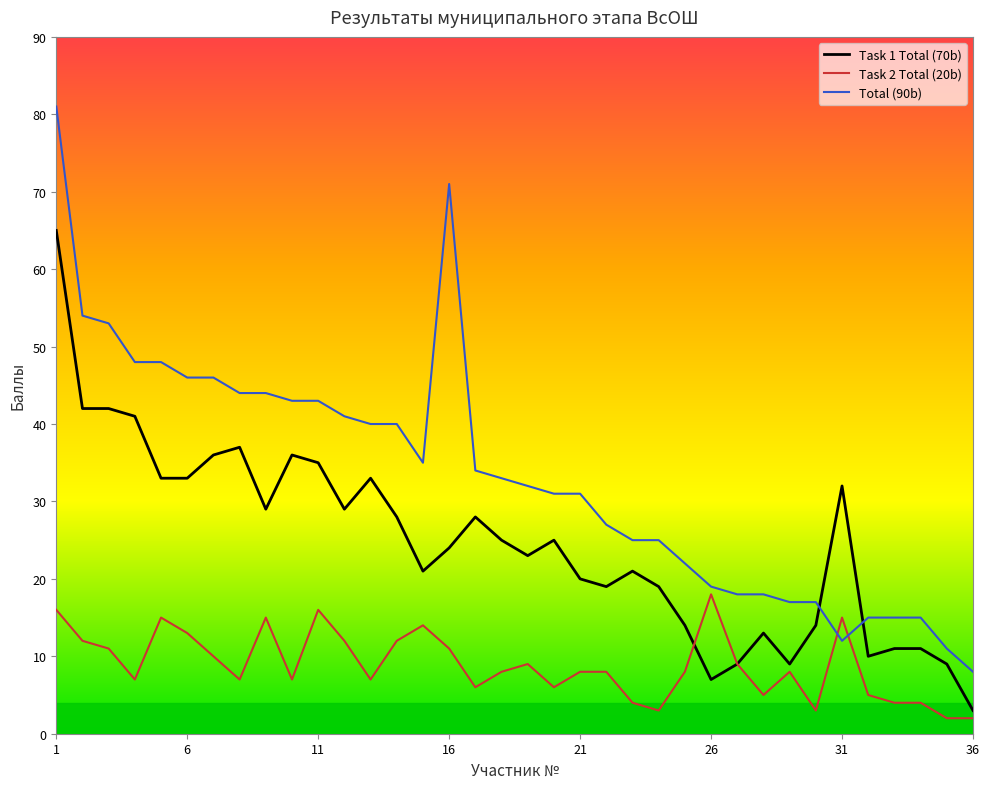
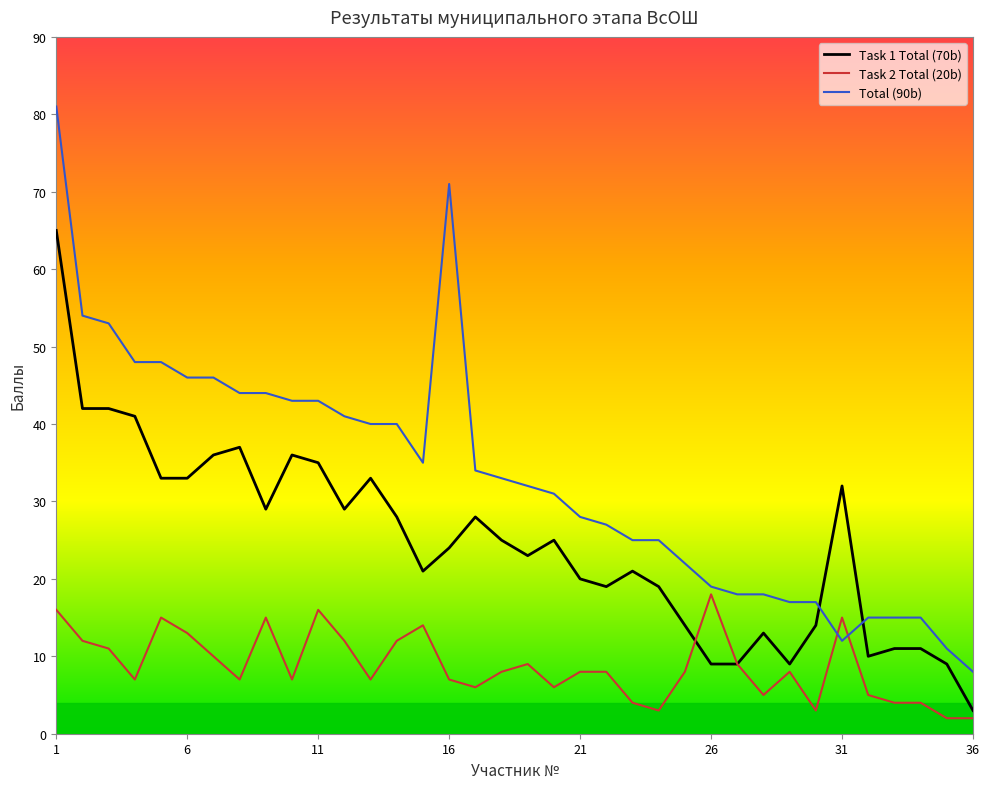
  {
    "Task 1 Total (70b)": {
      "1": 65,
      "6": 33,
      "11": 35,
      "16": 24,
      "21": 20,
-     "26": 7,
+     "26": 9,
      "31": 32
    },
    "Task 2 Total (20b)": {
      "1": 16,
      "6": 13,
      "11": 16,
-     "16": 11,
+     "16": 7,
      "21": 8,
      "26": 18,
      "31": 15
    },
    "Total (90b)": {
      "1": 81,
      "6": 46,
      "11": 43,
      "16": 71,
-     "21": 31,
+     "21": 28,
      "26": 19,
      "31": 12,
      "36": 8
    }
  }
